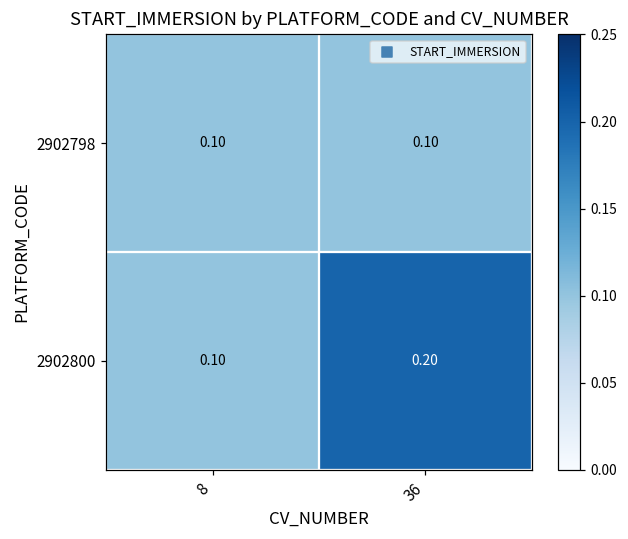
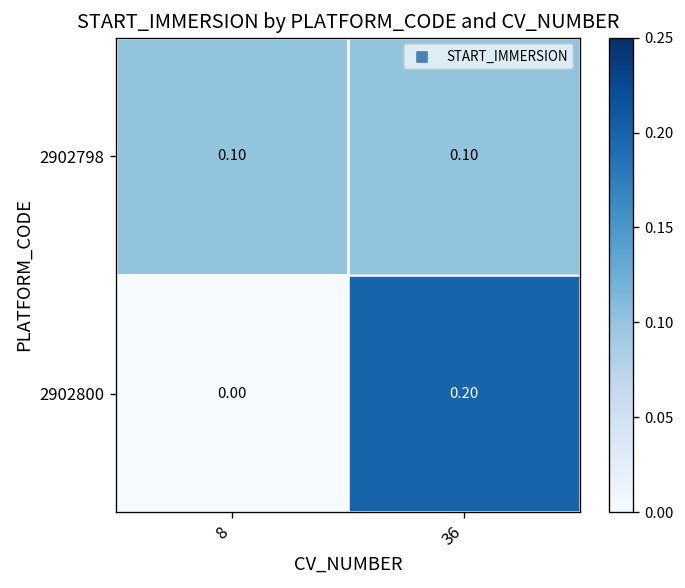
  {
    "2902798": {
      "8": 0.10,
      "36": 0.10
    },
    "2902800": {
-     "8": 0.10,
+     "8": 0.00,
      "36": 0.20
    }
  }
